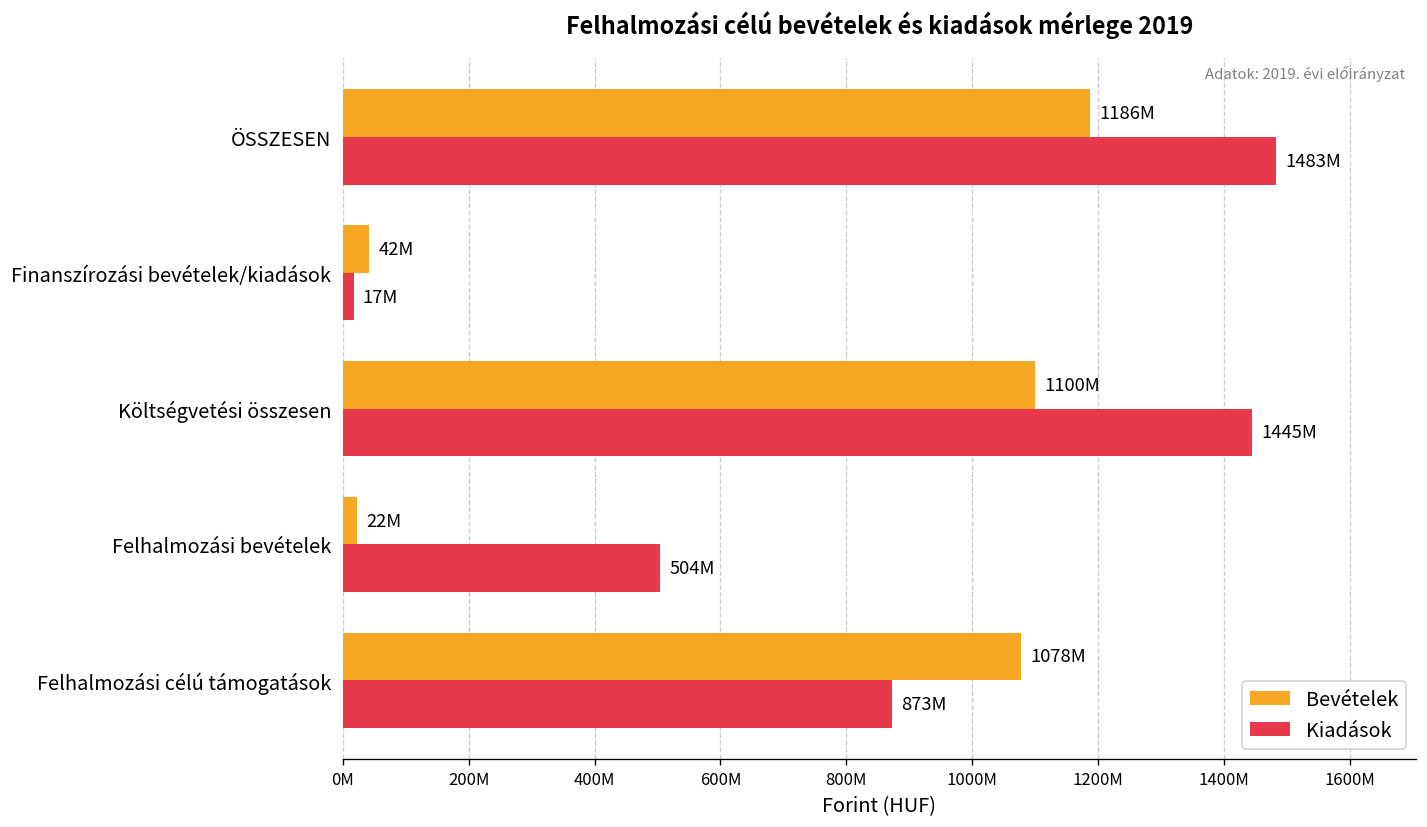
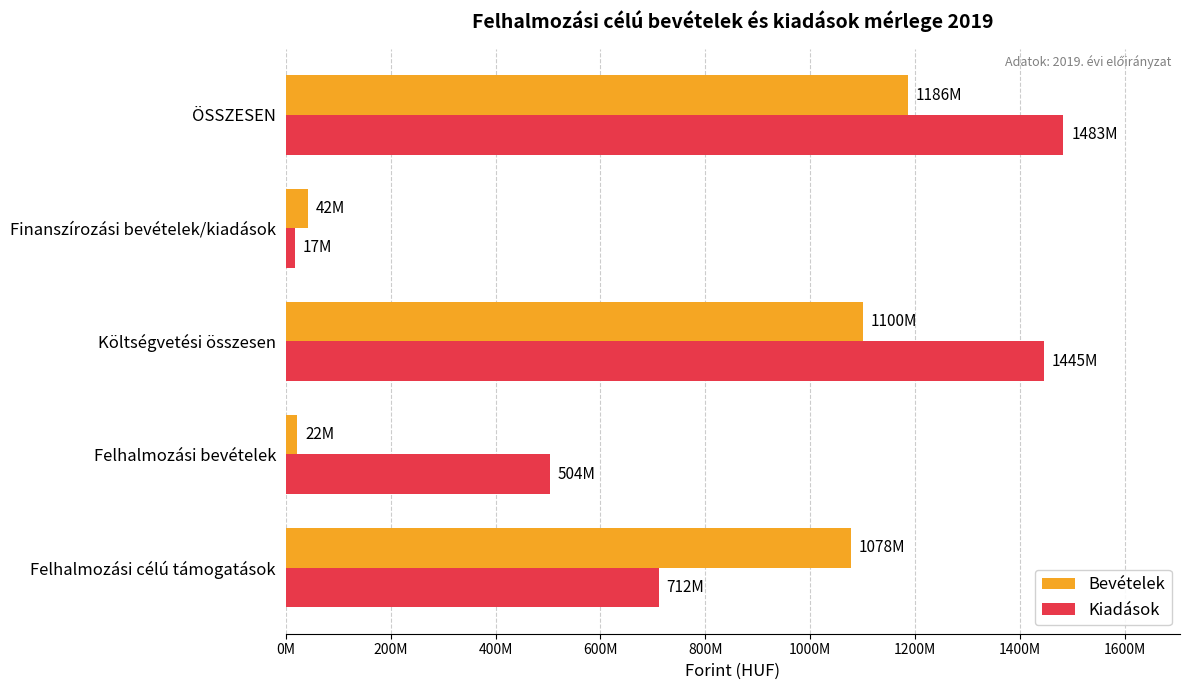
  {
    "Bevételek": {
      "ÖSSZESEN": "1186M",
      "Finanszírozási bevételek/kiadások": "42M",
      "Költségvetési összesen": "1100M",
      "Felhalmozási bevételek": "22M",
      "Felhalmozási célú támogatások": "1078M"
    },
    "Kiadások": {
      "ÖSSZESEN": "1483M",
      "Finanszírozási bevételek/kiadások": "17M",
      "Költségvetési összesen": "1445M",
      "Felhalmozási bevételek": "504M",
-     "Felhalmozási célú támogatások": "873M"
+     "Felhalmozási célú támogatások": "712M"
    }
  }
